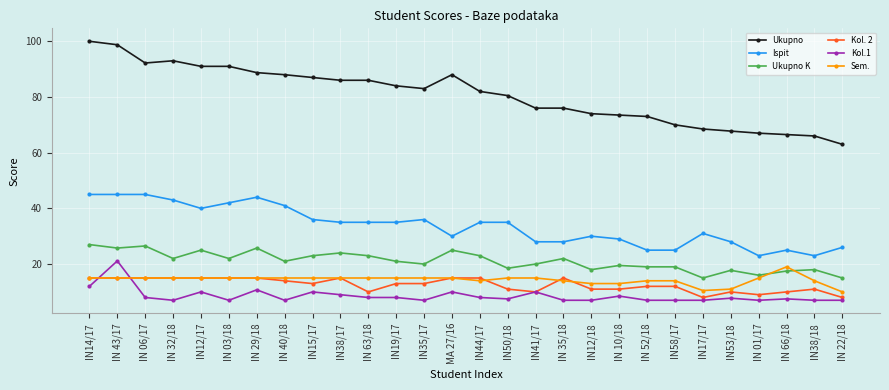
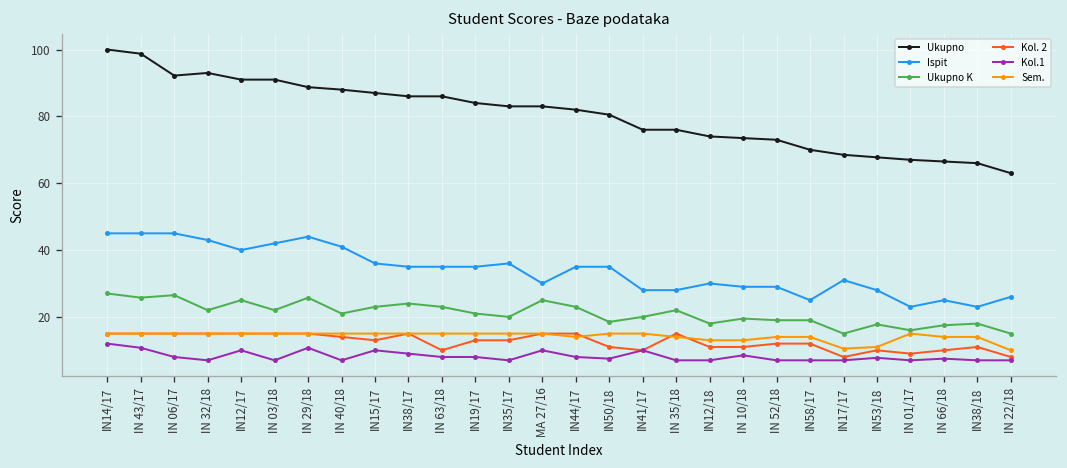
  {
    "Ukupno": {
      "IN14/17": 100,
      "IN 43/17": 99,
      "IN 06/17": 92,
      "IN 32/18": 93,
      "IN12/17": 91,
      "IN 03/18": 91,
      "IN 29/18": 89,
      "IN 40/18": 88,
      "IN15/17": 87,
      "IN38/17": 86,
      "IN 63/18": 86,
      "IN19/17": 84,
      "IN35/17": 83,
-     "MA 27/16": 88,
+     "MA 27/16": 83,
      "IN44/17": 82,
      "IN50/18": 81,
      "IN41/17": 76,
      "IN 35/18": 76,
      "IN12/18": 74,
      "IN 10/18": 74,
      "IN 52/18": 73,
      "IN58/17": 70,
      "IN17/17": 69,
      "IN53/18": 68,
      "IN 01/17": 67,
      "IN 66/18": 67,
      "IN38/18": 66,
      "IN 22/18": 63
    },
    "Ispit": {
      "IN14/17": 45,
      "IN 43/17": 45,
      "IN 06/17": 45,
      "IN 32/18": 43,
      "IN12/17": 40,
      "IN 03/18": 42,
      "IN 29/18": 44,
      "IN 40/18": 41,
      "IN15/17": 36,
      "IN38/17": 35,
      "IN 63/18": 35,
      "IN19/17": 35,
      "IN35/17": 36,
      "MA 27/16": 30,
      "IN44/17": 35,
      "IN50/18": 35,
      "IN41/17": 28,
      "IN 35/18": 28,
      "IN12/18": 30,
      "IN 10/18": 29,
-     "IN 52/18": 25,
+     "IN 52/18": 29,
      "IN58/17": 25,
      "IN17/17": 31,
      "IN53/18": 28,
      "IN 01/17": 23,
      "IN 66/18": 25,
      "IN38/18": 23,
      "IN 22/18": 26
    },
    "Ukupno K": {
      "IN14/17": 27,
      "IN 43/17": 26,
      "IN 06/17": 27,
      "IN 32/18": 22,
      "IN12/17": 25,
      "IN 03/18": 22,
      "IN 29/18": 26,
      "IN 40/18": 21,
      "IN15/17": 23,
      "IN38/17": 24,
      "IN 63/18": 23,
      "IN19/17": 21,
      "IN35/17": 20,
      "MA 27/16": 25,
      "IN44/17": 23,
      "IN50/18": 19,
      "IN41/17": 20,
      "IN 35/18": 22,
      "IN12/18": 18,
      "IN 10/18": 20,
      "IN 52/18": 19,
      "IN58/17": 19,
      "IN17/17": 15,
      "IN53/18": 18,
      "IN 01/17": 16,
      "IN 66/18": 18,
      "IN38/18": 18,
      "IN 22/18": 15
    },
    "Kol. 2": {
      "IN 40/18": 14,
      "IN15/17": 13,
      "IN 63/18": 10,
      "IN19/17": 13,
      "IN35/17": 13,
      "IN44/17": 15,
      "IN50/18": 11,
      "IN 35/18": 15,
      "IN12/18": 11,
      "IN 10/18": 11,
      "IN 52/18": 12,
      "IN58/17": 12,
      "IN17/17": 8,
      "IN53/18": 10,
      "IN 01/17": 9,
      "IN 66/18": 10,
      "IN38/18": 11,
      "IN 22/18": 8
    },
    "Kol.1": {
      "IN14/17": 12,
-     "IN 43/17": 21,
+     "IN 43/17": 11,
      "IN 06/17": 8,
      "IN 32/18": 7,
      "IN12/17": 10,
      "IN 03/18": 7,
      "IN 29/18": 11,
      "IN 40/18": 7,
      "IN15/17": 10,
      "IN38/17": 9,
      "IN 63/18": 8,
      "IN19/17": 8,
      "IN35/17": 7,
      "MA 27/16": 10,
      "IN44/17": 8,
      "IN50/18": 8,
      "IN 35/18": 7,
      "IN12/18": 7,
      "IN 10/18": 9,
      "IN 52/18": 7,
      "IN58/17": 7,
      "IN17/17": 7,
      "IN53/18": 8,
      "IN 01/17": 7,
      "IN 66/18": 8,
      "IN38/18": 7,
      "IN 22/18": 7
    },
    "Sem.": {
      "IN 40/18": 15,
      "IN15/17": 15,
      "IN 63/18": 15,
      "IN19/17": 15,
      "IN35/17": 15,
      "IN44/17": 14,
      "IN50/18": 15,
      "IN41/17": 15,
      "IN 35/18": 14,
      "IN12/18": 13,
      "IN 10/18": 13,
      "IN 52/18": 14,
      "IN58/17": 14,
      "IN17/17": 11,
      "IN53/18": 11,
      "IN 01/17": 15,
-     "IN 66/18": 19,
+     "IN 66/18": 14,
      "IN38/18": 14,
      "IN 22/18": 10
    }
  }
